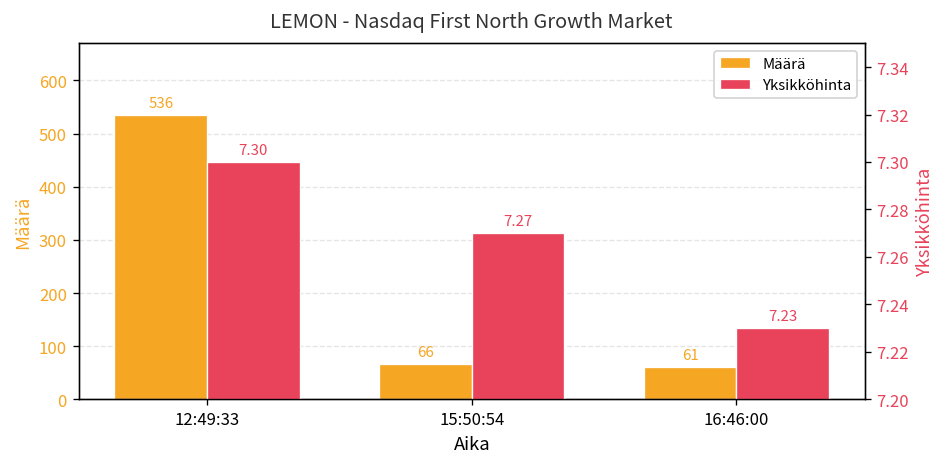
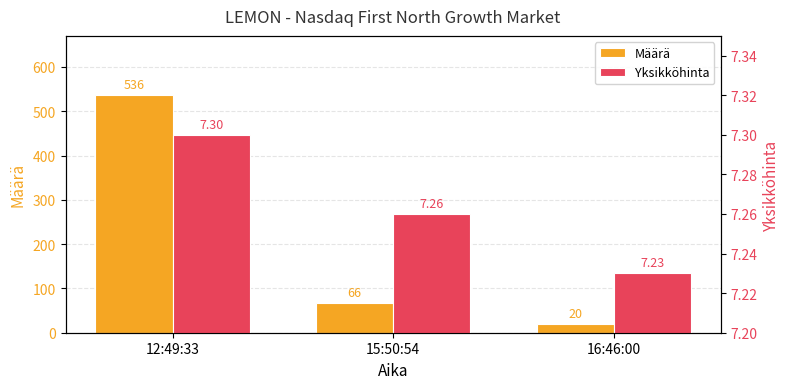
  {
    "Määrä": {
      "12:49:33": 536,
      "15:50:54": 66,
-     "16:46:00": 61
+     "16:46:00": 20
    },
    "Yksikköhinta": {
      "12:49:33": 7.30,
-     "15:50:54": 7.27,
+     "15:50:54": 7.26,
      "16:46:00": 7.23
    }
  }
